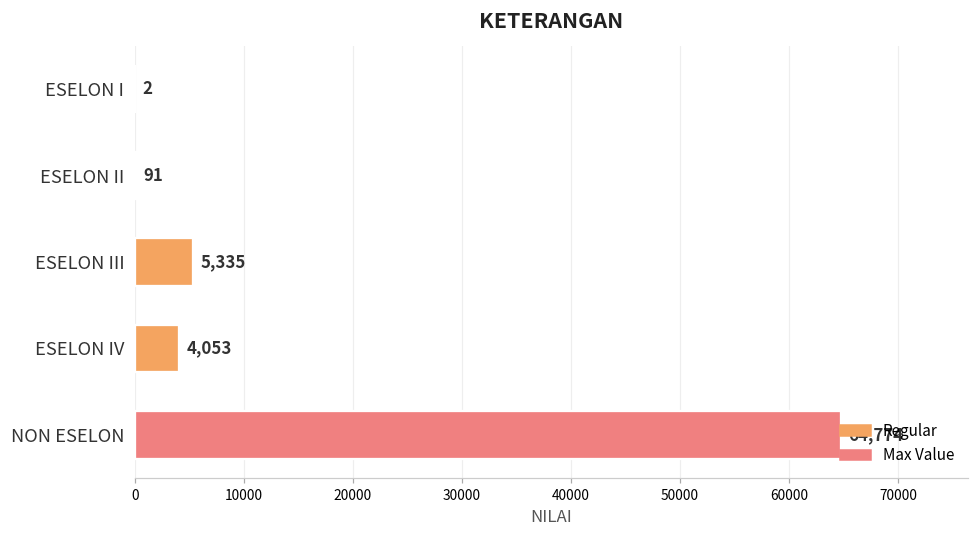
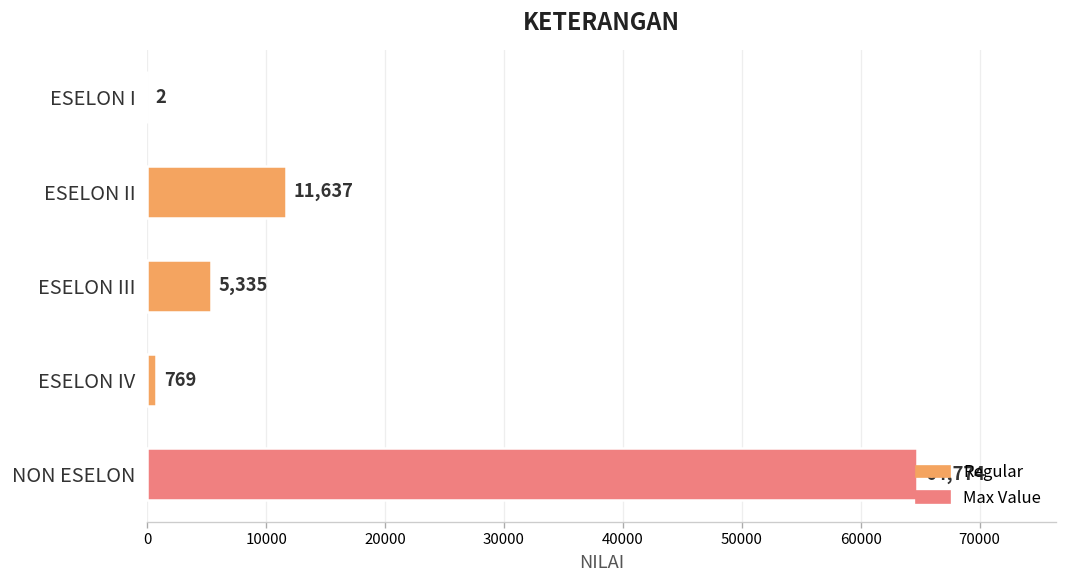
  {
    "ESELON I": "2",
-   "ESELON II": "91",
+   "ESELON II": "11,637",
    "ESELON III": "5,335",
-   "ESELON IV": "4,053",
+   "ESELON IV": "769",
    "NON ESELON": "64,774"
  }
